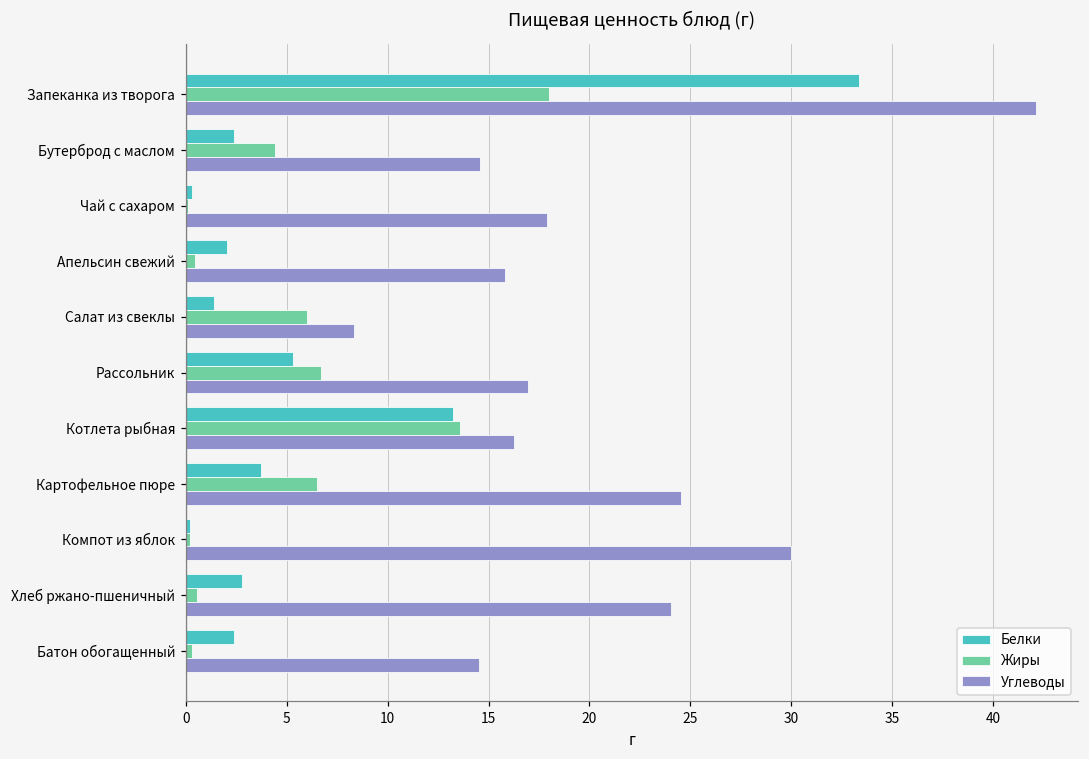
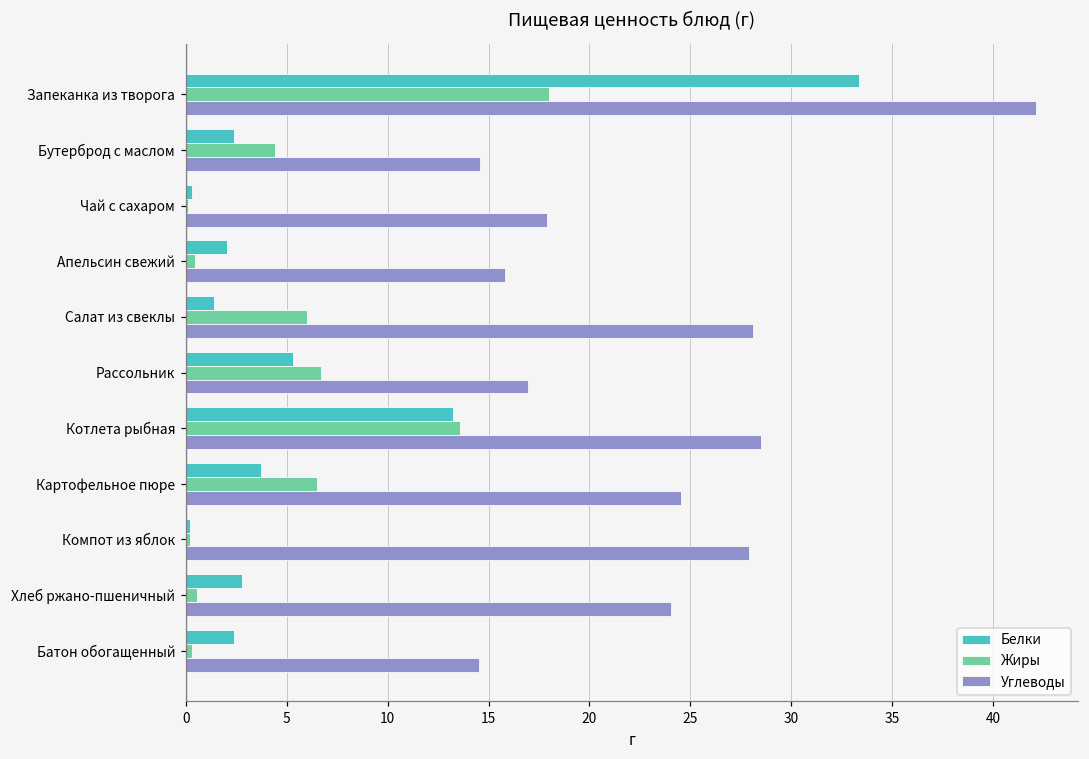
  {
    "Углеводы": {
      "Запеканка из творога": 42.1,
      "Бутерброд с маслом": 14.6,
      "Чай с сахаром": 17.9,
      "Апельсин свежий": 15.8,
-     "Салат из свеклы": 8.4,
+     "Салат из свеклы": 28.1,
      "Рассольник": 16.9,
-     "Котлета рыбная": 16.3,
+     "Котлета рыбная": 28.5,
      "Картофельное пюре": 24.6,
-     "Компот из яблок": 30.0,
+     "Компот из яблок": 27.9,
      "Хлеб ржано-пшеничный": 24.1,
      "Батон обогащенный": 14.6
    }
  }
